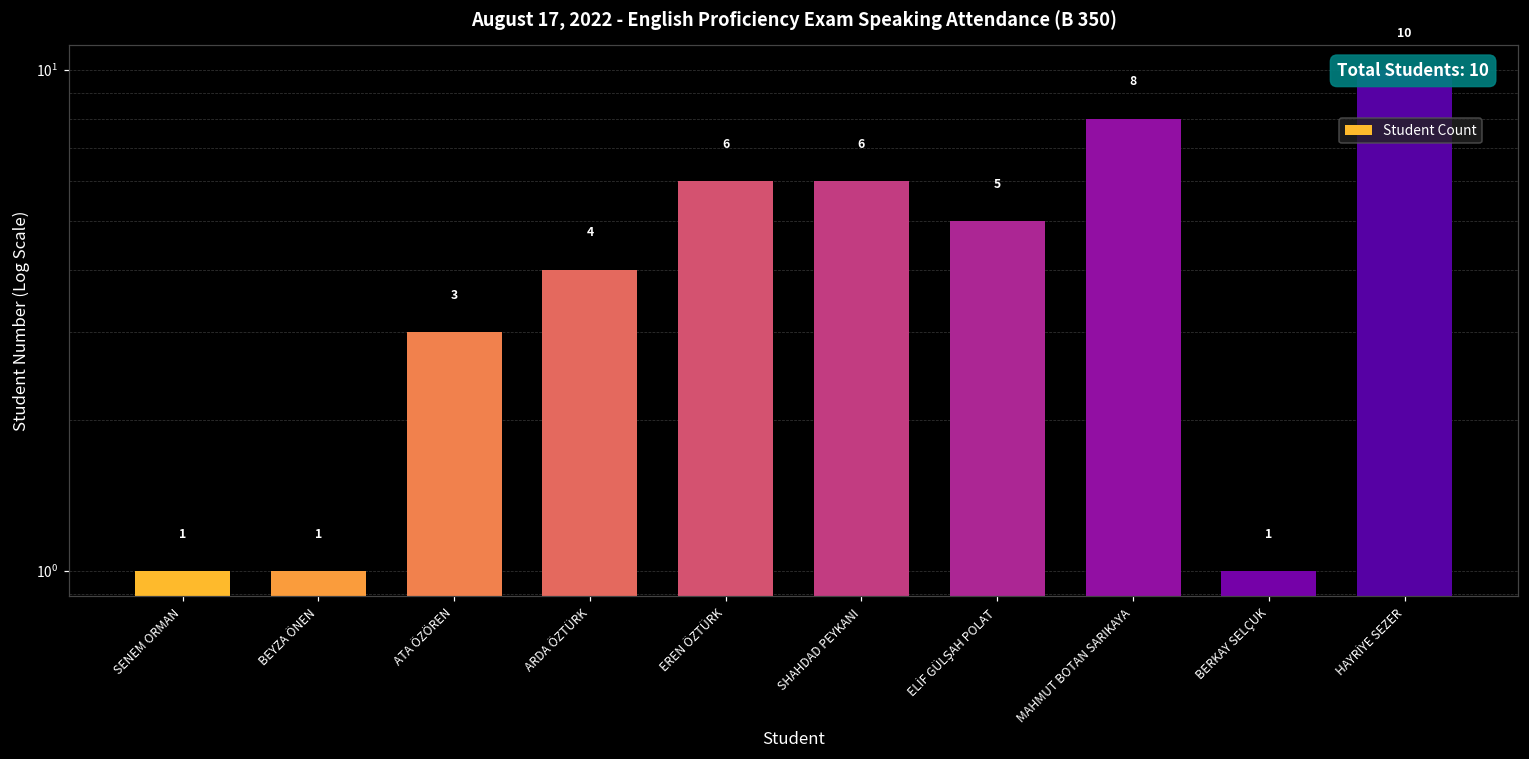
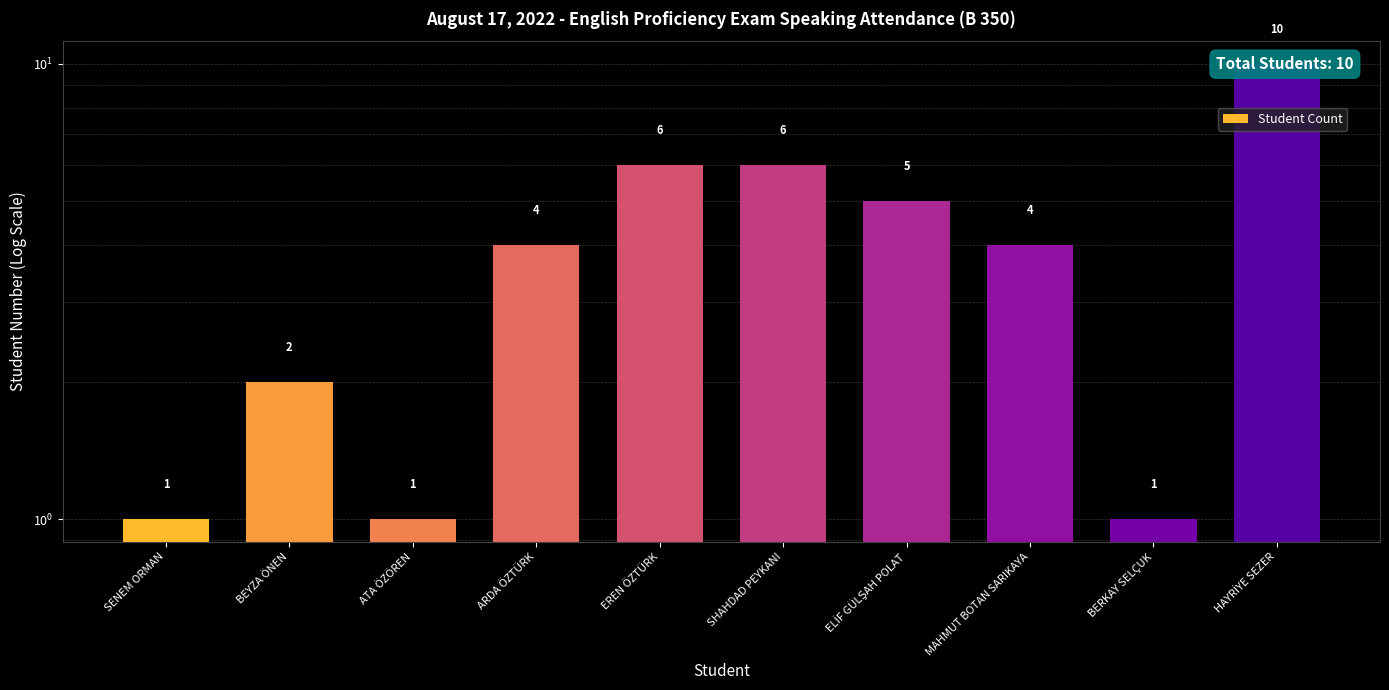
  {
-   "BEYZA ÖNEN": 1,
-   "ATA ÖZÖREN": 3,
-   "MAHMUT BOTAN SARIKAYA": 8
+   "BEYZA ÖNEN": 2,
+   "ATA ÖZÖREN": 1,
+   "MAHMUT BOTAN SARIKAYA": 4
  }
